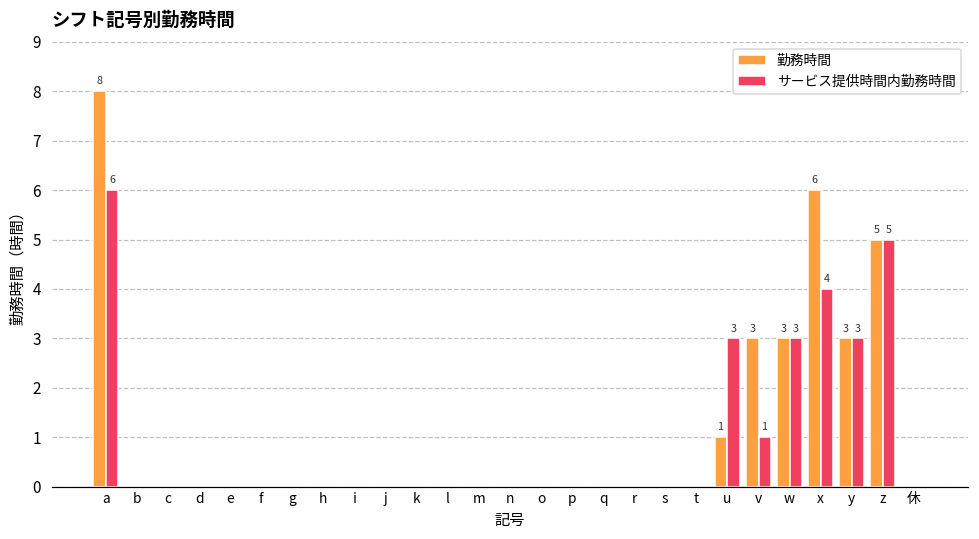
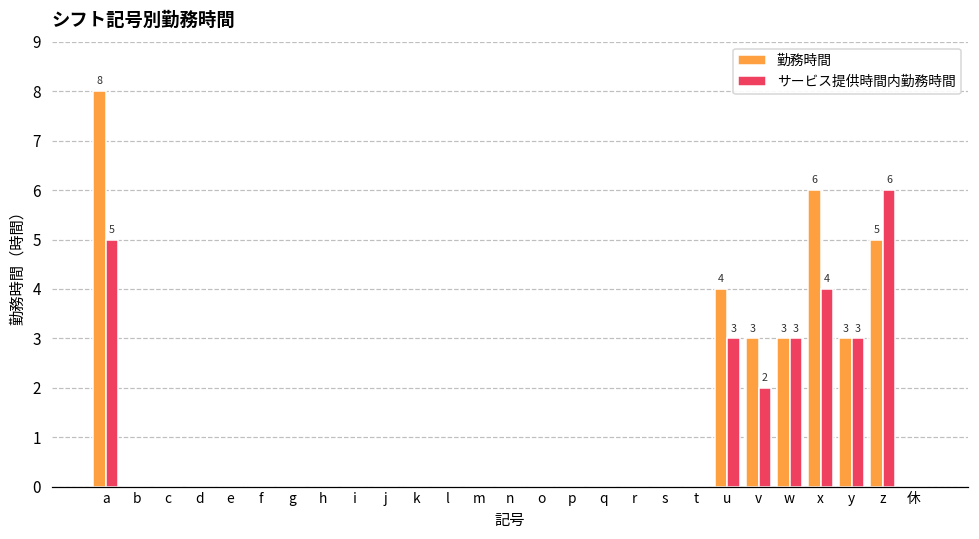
  {
    "勤務時間": {
      "a": 8,
-     "u": 1,
+     "u": 4,
      "v": 3,
      "w": 3,
      "x": 6,
      "y": 3,
      "z": 5
    },
    "サービス提供時間内勤務時間": {
-     "a": 6,
+     "a": 5,
      "u": 3,
-     "v": 1,
+     "v": 2,
      "w": 3,
      "x": 4,
      "y": 3,
-     "z": 5
+     "z": 6
    }
  }
